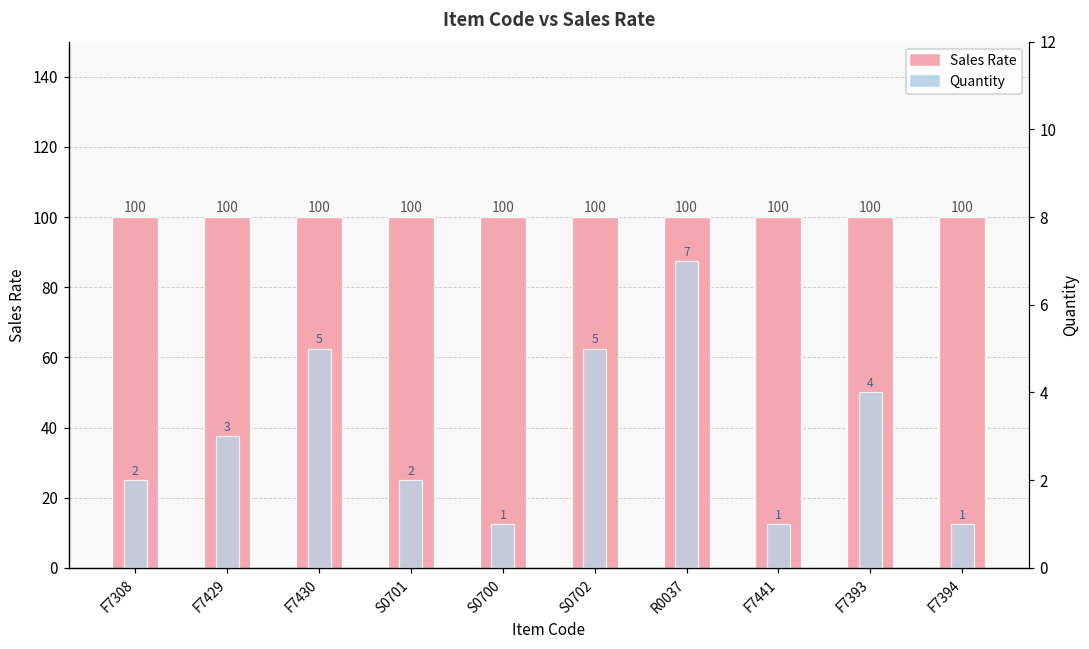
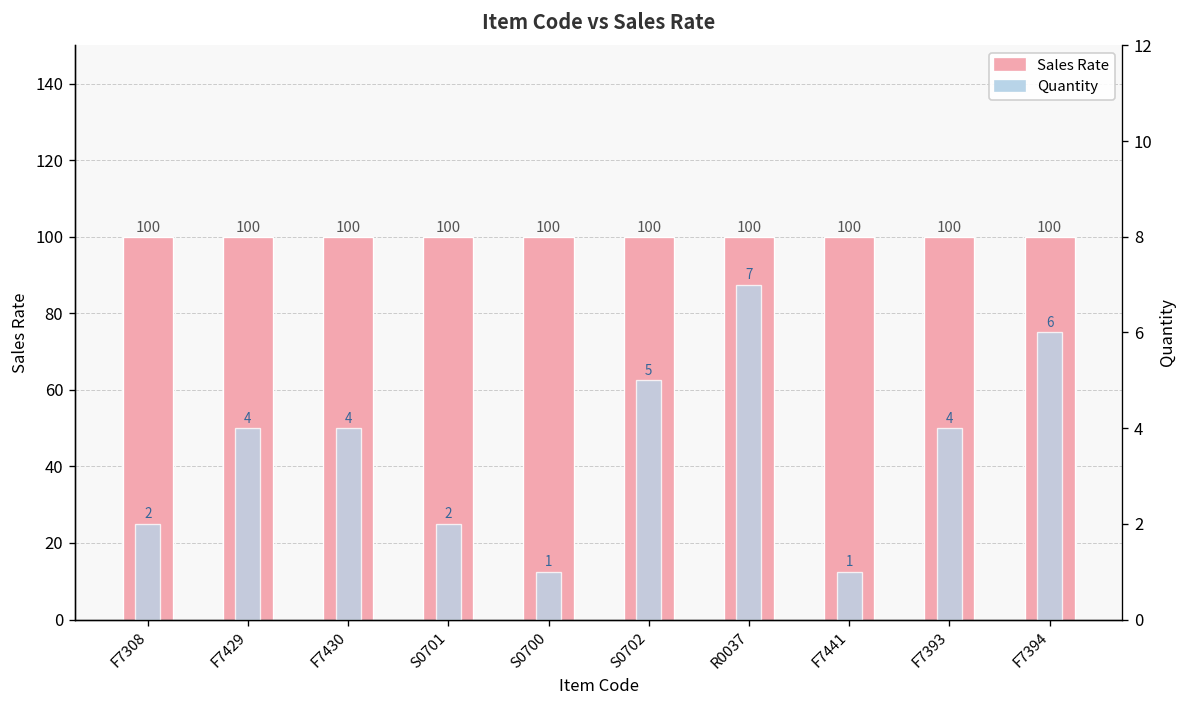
  {
    "Sales Rate": {
      "F7308": 100,
      "F7429": 100,
      "F7430": 100,
      "S0701": 100,
      "S0700": 100,
      "S0702": 100,
      "R0037": 100,
      "F7441": 100,
      "F7393": 100,
      "F7394": 100
    },
    "Quantity": {
      "F7308": 2,
-     "F7429": 3,
-     "F7430": 5,
+     "F7429": 4,
+     "F7430": 4,
      "S0701": 2,
      "S0700": 1,
      "S0702": 5,
      "R0037": 7,
      "F7441": 1,
      "F7393": 4,
-     "F7394": 1
+     "F7394": 6
    }
  }
